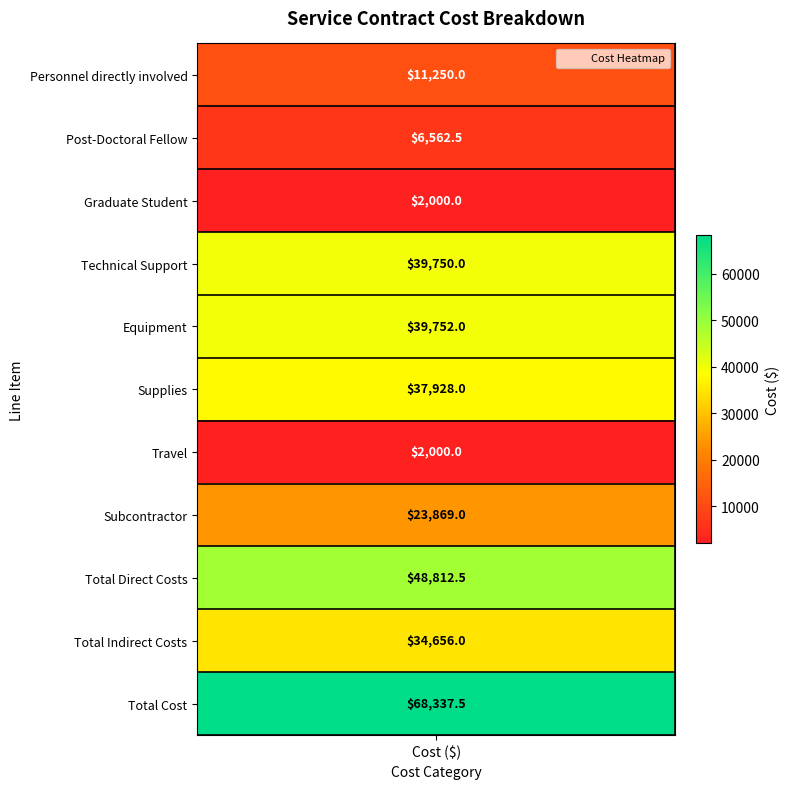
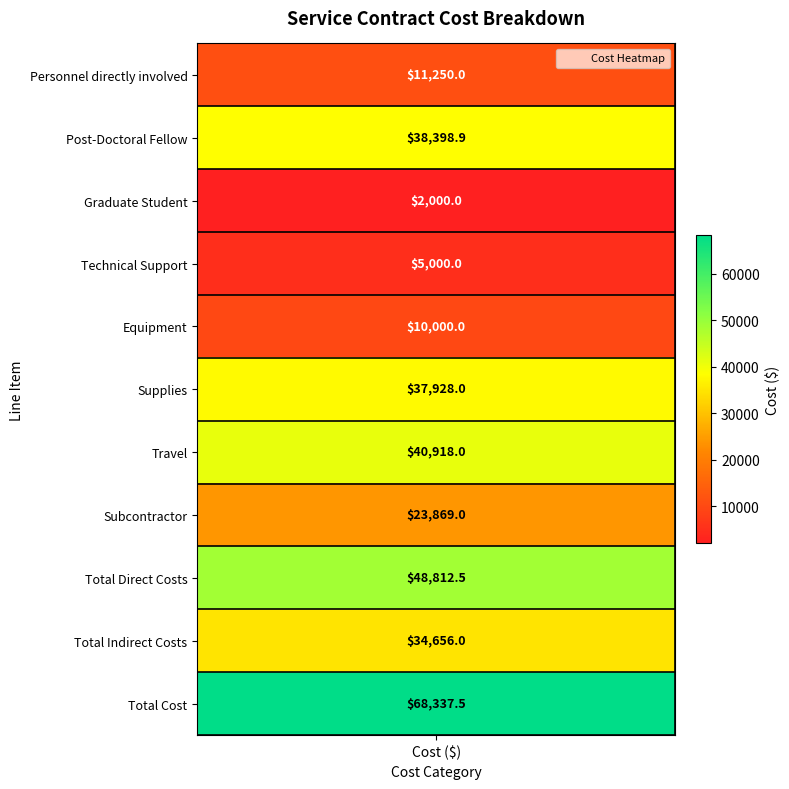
  {
    "Personnel directly involved": {
      "Cost ($)": "$11,250.0"
    },
    "Post-Doctoral Fellow": {
-     "Cost ($)": "$6,562.5"
+     "Cost ($)": "$38,398.9"
    },
    "Graduate Student": {
      "Cost ($)": "$2,000.0"
    },
    "Technical Support": {
-     "Cost ($)": "$39,750.0"
+     "Cost ($)": "$5,000.0"
    },
    "Equipment": {
-     "Cost ($)": "$39,752.0"
+     "Cost ($)": "$10,000.0"
    },
    "Supplies": {
      "Cost ($)": "$37,928.0"
    },
    "Travel": {
-     "Cost ($)": "$2,000.0"
+     "Cost ($)": "$40,918.0"
    },
    "Subcontractor": {
      "Cost ($)": "$23,869.0"
    },
    "Total Direct Costs": {
      "Cost ($)": "$48,812.5"
    },
    "Total Indirect Costs": {
      "Cost ($)": "$34,656.0"
    },
    "Total Cost": {
      "Cost ($)": "$68,337.5"
    }
  }
